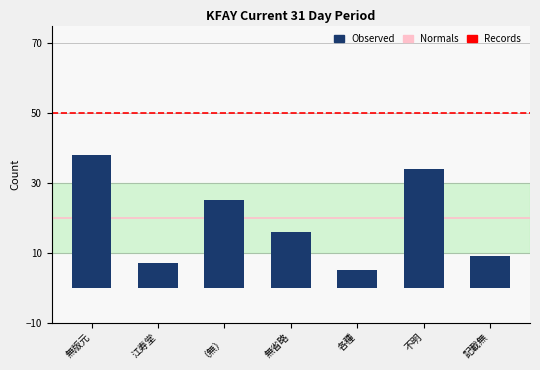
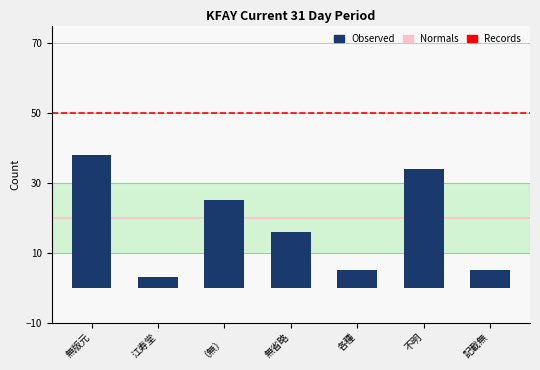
  {
    "無版元": 38,
-   "江寿堂": 7,
+   "江寿堂": 3,
    "（無）": 25,
    "無省略": 16,
    "各種": 5,
    "不明": 34,
-   "記載無": 9
+   "記載無": 5
  }
